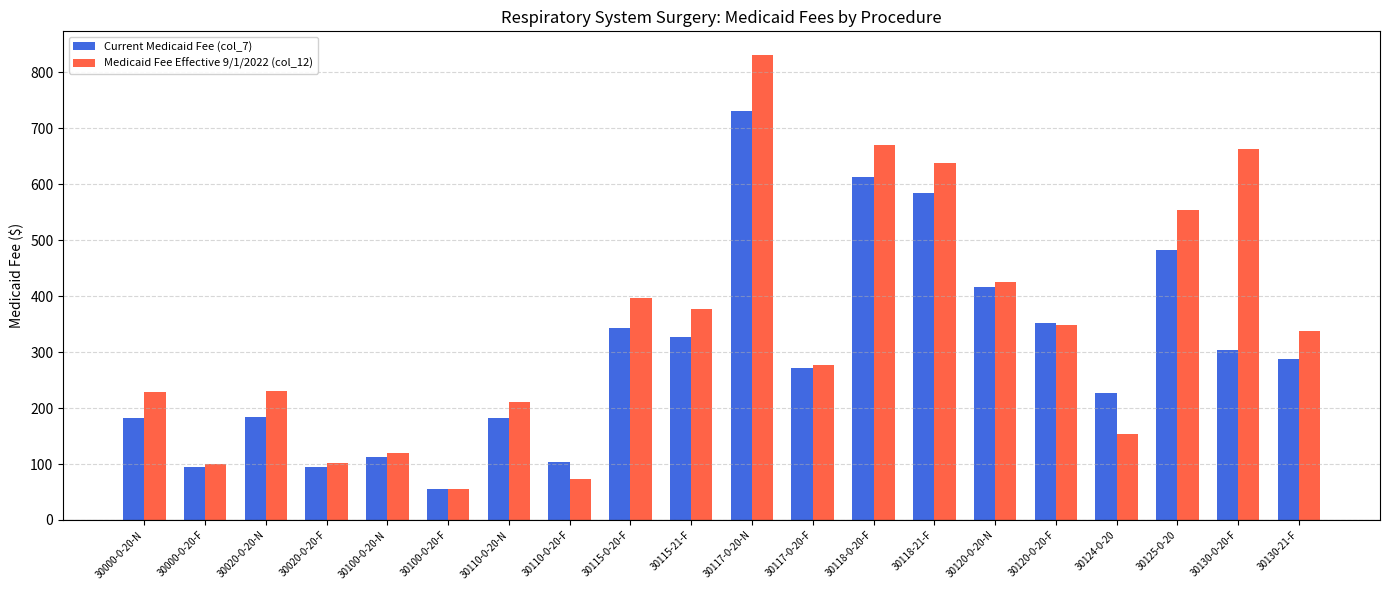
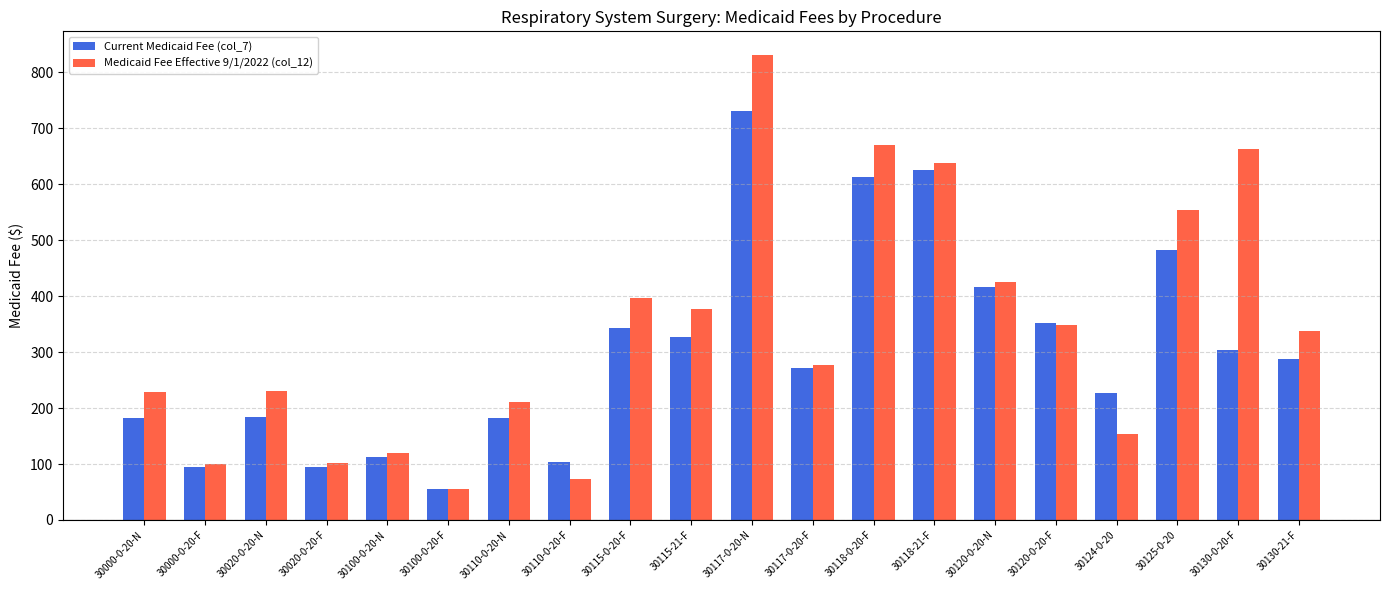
  {
    "Current Medicaid Fee (col_7)": {
      "30000-0-20-N": 180,
      "30000-0-20-F": 90,
      "30020-0-20-N": 180,
      "30020-0-20-F": 90,
      "30100-0-20-N": 110,
      "30100-0-20-F": 60,
      "30110-0-20-N": 180,
      "30110-0-20-F": 100,
      "30115-0-20-F": 340,
      "30115-21-F": 330,
      "30117-0-20-N": 730,
      "30117-0-20-F": 270,
      "30118-0-20-F": 610,
-     "30118-21-F": 580,
+     "30118-21-F": 620,
      "30120-0-20-N": 420,
      "30120-0-20-F": 350,
      "30124-0-20": 230,
      "30125-0-20": 480,
      "30130-0-20-F": 300,
      "30130-21-F": 290
    },
    "Medicaid Fee Effective 9/1/2022 (col_12)": {
      "30000-0-20-N": 230,
      "30000-0-20-F": 100,
      "30020-0-20-N": 230,
      "30020-0-20-F": 100,
      "30100-0-20-N": 120,
      "30100-0-20-F": 60,
      "30110-0-20-N": 210,
      "30110-0-20-F": 70,
      "30115-0-20-F": 400,
      "30115-21-F": 380,
      "30117-0-20-N": 830,
      "30117-0-20-F": 280,
      "30118-0-20-F": 670,
      "30118-21-F": 640,
      "30120-0-20-N": 430,
      "30120-0-20-F": 350,
      "30124-0-20": 150,
      "30125-0-20": 550,
      "30130-0-20-F": 660,
      "30130-21-F": 340
    }
  }
